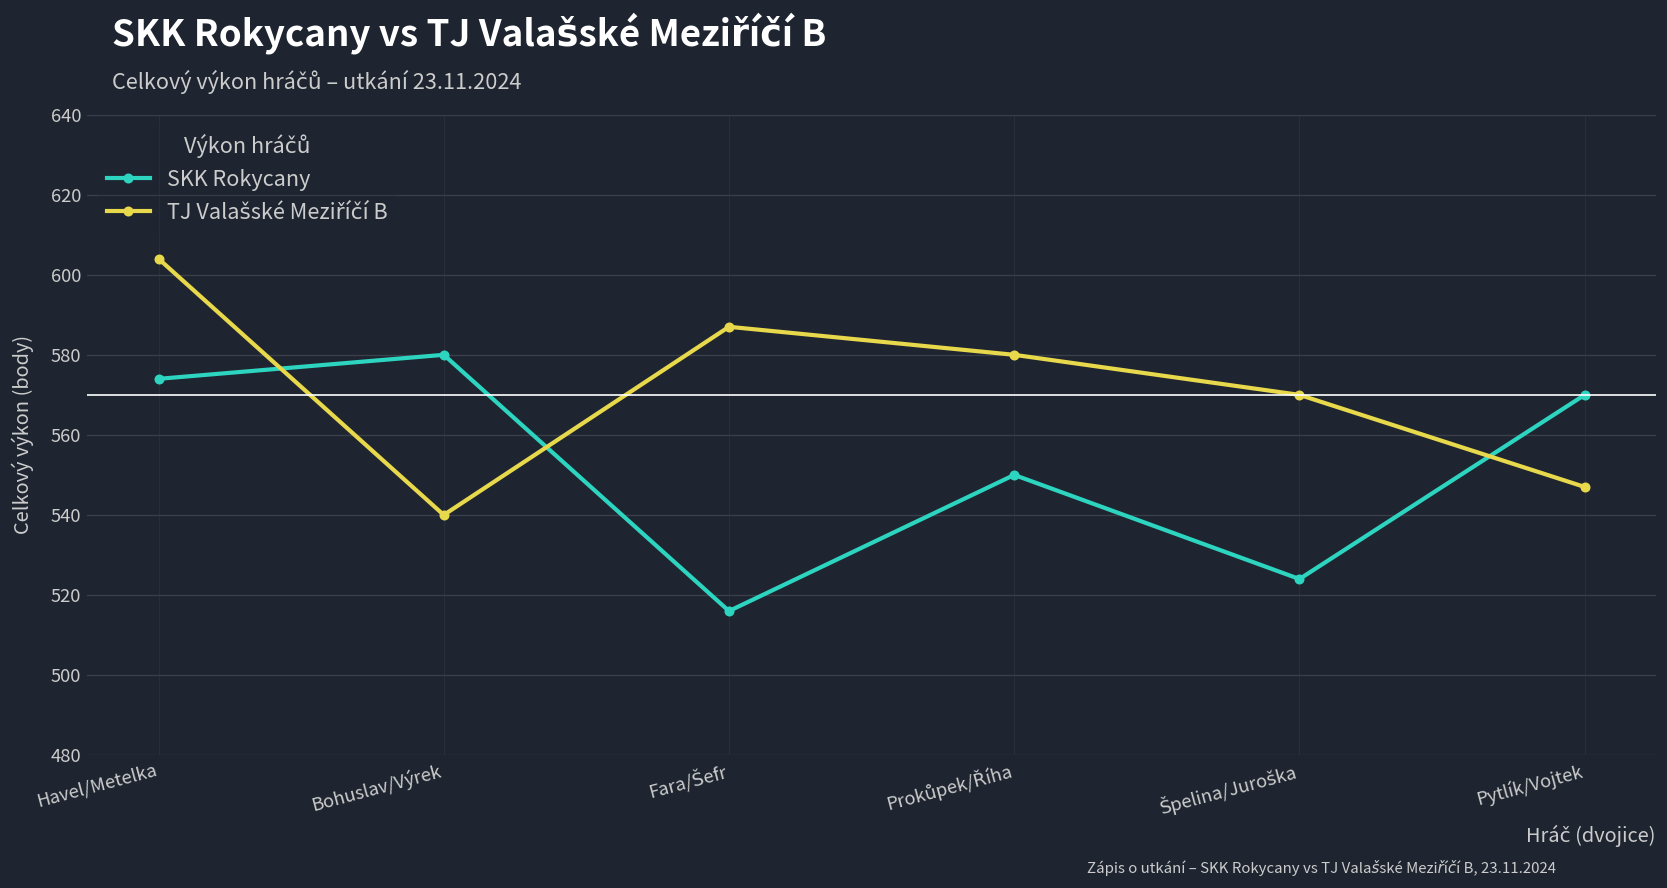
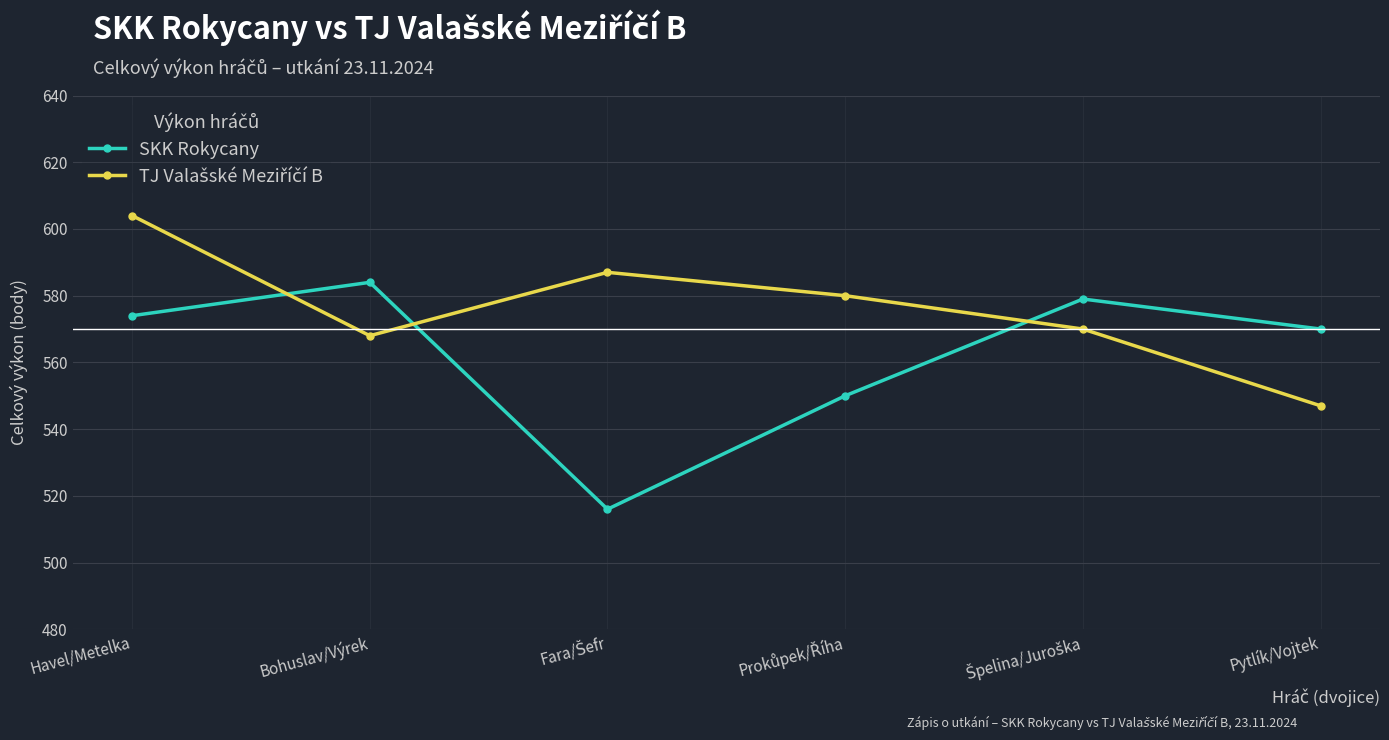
  {
    "SKK Rokycany": {
      "Havel/Metelka": 574,
-     "Bohuslav/Výrek": 580,
+     "Bohuslav/Výrek": 584,
      "Fara/Šefr": 516,
      "Prokůpek/Říha": 550,
-     "Špelina/Juroška": 524,
+     "Špelina/Juroška": 579,
      "Pytlík/Vojtek": 570
    },
    "TJ Valašské Meziříčí B": {
      "Havel/Metelka": 604,
-     "Bohuslav/Výrek": 540,
+     "Bohuslav/Výrek": 568,
      "Fara/Šefr": 587,
      "Prokůpek/Říha": 580,
      "Špelina/Juroška": 570,
      "Pytlík/Vojtek": 547
    }
  }
